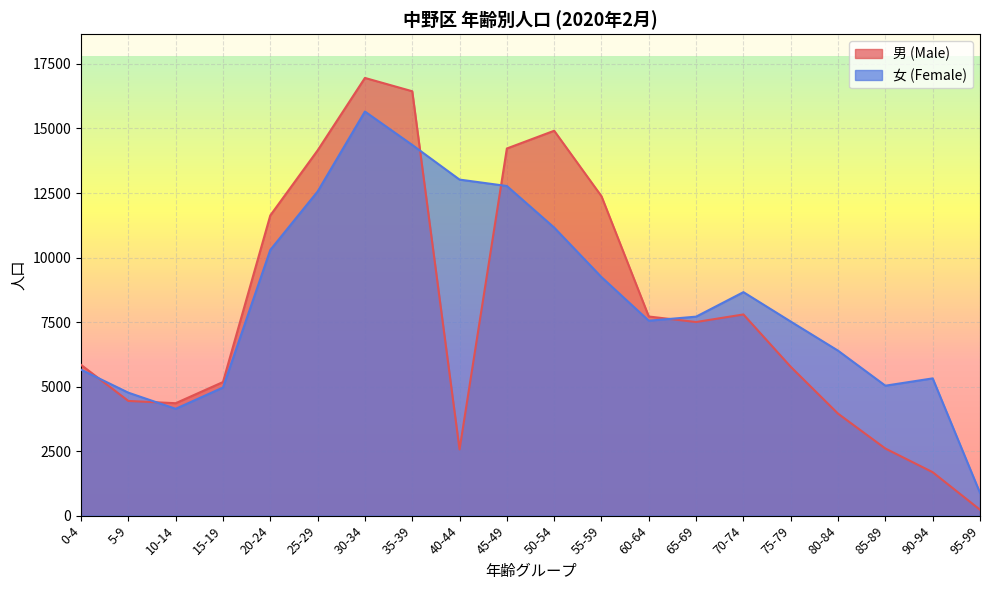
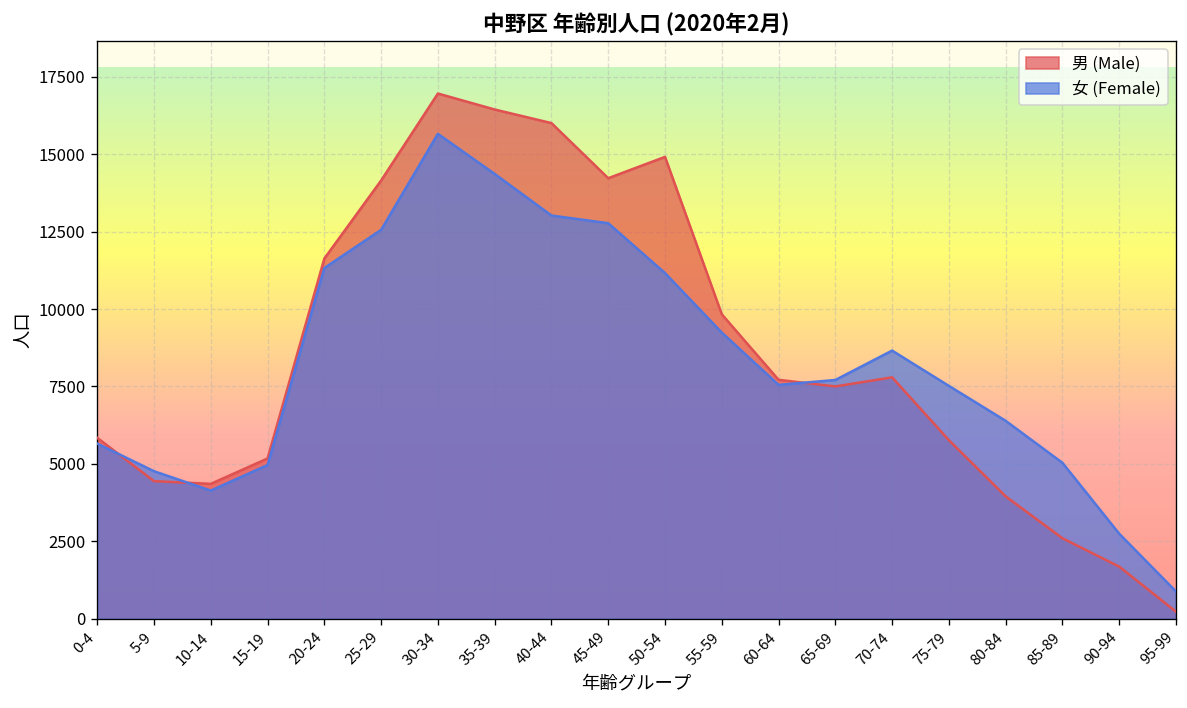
  {
    "男 (Male)": {
      "0-4": 5800,
      "5-9": 4400,
      "10-14": 4400,
      "15-19": 5200,
      "20-24": 11600,
      "25-29": 14200,
      "30-34": 17000,
      "35-39": 16400,
-     "40-44": 2600,
+     "40-44": 16000,
      "45-49": 14200,
      "50-54": 14900,
-     "55-59": 12400,
+     "55-59": 9800,
      "60-64": 7700,
      "65-69": 7500,
      "70-74": 7800,
      "75-79": 5800,
      "80-84": 4000,
      "85-89": 2600,
      "90-94": 1700,
      "95-99": 200
    },
    "女 (Female)": {
      "0-4": 5700,
      "5-9": 4800,
      "10-14": 4100,
      "15-19": 5000,
-     "20-24": 10300,
+     "20-24": 11300,
      "25-29": 12600,
      "30-34": 15700,
      "35-39": 14400,
      "40-44": 13000,
      "45-49": 12800,
      "50-54": 11200,
      "55-59": 9200,
      "60-64": 7600,
      "65-69": 7700,
      "70-74": 8700,
      "75-79": 7500,
      "80-84": 6400,
      "85-89": 5000,
-     "90-94": 5300,
+     "90-94": 2700,
      "95-99": 900
    }
  }
